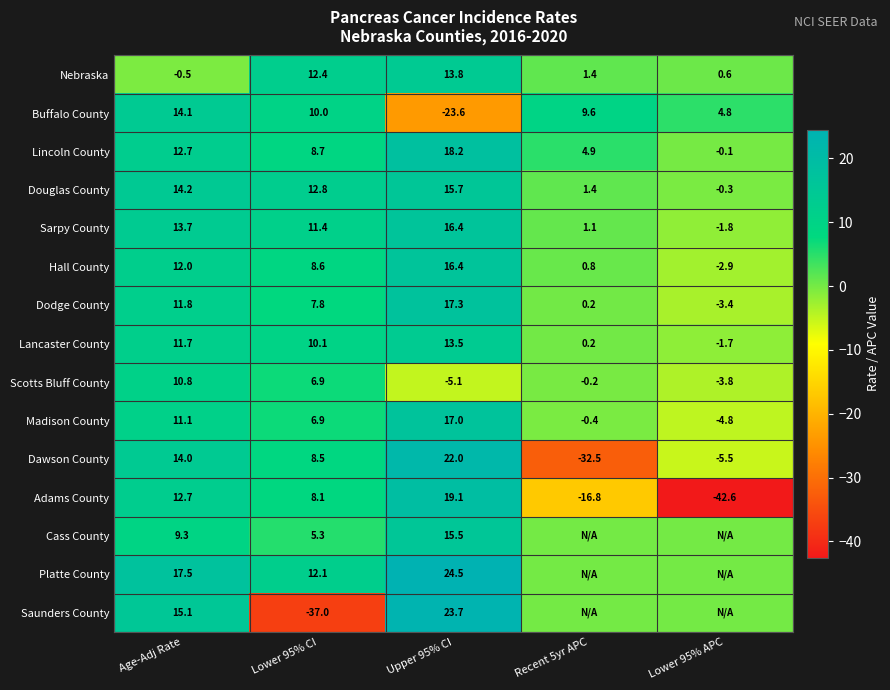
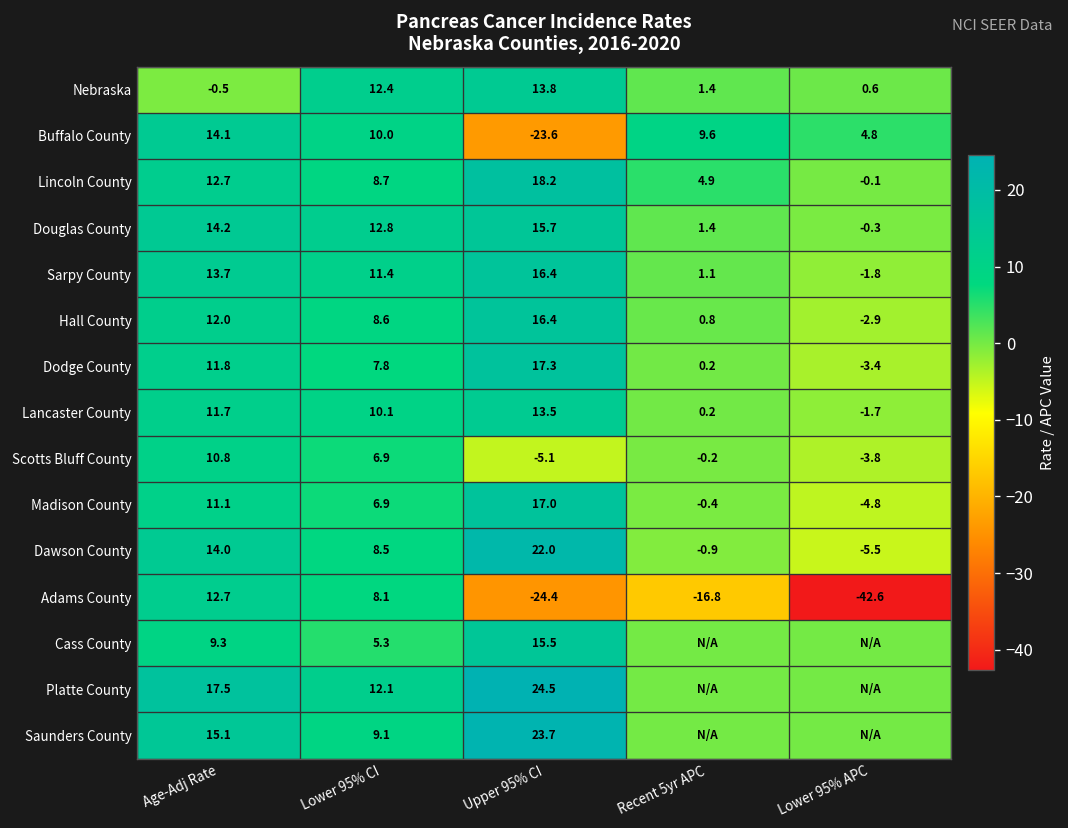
  {
    "Nebraska": {
      "Age-Adj Rate": -0.5,
      "Lower 95% CI": 12.4,
      "Upper 95% CI": 13.8,
      "Recent 5yr APC": 1.4,
      "Lower 95% APC": 0.6
    },
    "Buffalo County": {
      "Age-Adj Rate": 14.1,
      "Lower 95% CI": 10.0,
      "Upper 95% CI": -23.6,
      "Recent 5yr APC": 9.6,
      "Lower 95% APC": 4.8
    },
    "Lincoln County": {
      "Age-Adj Rate": 12.7,
      "Lower 95% CI": 8.7,
      "Upper 95% CI": 18.2,
      "Recent 5yr APC": 4.9,
      "Lower 95% APC": -0.1
    },
    "Douglas County": {
      "Age-Adj Rate": 14.2,
      "Lower 95% CI": 12.8,
      "Upper 95% CI": 15.7,
      "Recent 5yr APC": 1.4,
      "Lower 95% APC": -0.3
    },
    "Sarpy County": {
      "Age-Adj Rate": 13.7,
      "Lower 95% CI": 11.4,
      "Upper 95% CI": 16.4,
      "Recent 5yr APC": 1.1,
      "Lower 95% APC": -1.8
    },
    "Hall County": {
      "Age-Adj Rate": 12.0,
      "Lower 95% CI": 8.6,
      "Upper 95% CI": 16.4,
      "Recent 5yr APC": 0.8,
      "Lower 95% APC": -2.9
    },
    "Dodge County": {
      "Age-Adj Rate": 11.8,
      "Lower 95% CI": 7.8,
      "Upper 95% CI": 17.3,
      "Recent 5yr APC": 0.2,
      "Lower 95% APC": -3.4
    },
    "Lancaster County": {
      "Age-Adj Rate": 11.7,
      "Lower 95% CI": 10.1,
      "Upper 95% CI": 13.5,
      "Recent 5yr APC": 0.2,
      "Lower 95% APC": -1.7
    },
    "Scotts Bluff County": {
      "Age-Adj Rate": 10.8,
      "Lower 95% CI": 6.9,
      "Upper 95% CI": -5.1,
      "Recent 5yr APC": -0.2,
      "Lower 95% APC": -3.8
    },
    "Madison County": {
      "Age-Adj Rate": 11.1,
      "Lower 95% CI": 6.9,
      "Upper 95% CI": 17.0,
      "Recent 5yr APC": -0.4,
      "Lower 95% APC": -4.8
    },
    "Dawson County": {
      "Age-Adj Rate": 14.0,
      "Lower 95% CI": 8.5,
      "Upper 95% CI": 22.0,
-     "Recent 5yr APC": -32.5,
+     "Recent 5yr APC": -0.9,
      "Lower 95% APC": -5.5
    },
    "Adams County": {
      "Age-Adj Rate": 12.7,
      "Lower 95% CI": 8.1,
-     "Upper 95% CI": 19.1,
+     "Upper 95% CI": -24.4,
      "Recent 5yr APC": -16.8,
      "Lower 95% APC": -42.6
    },
    "Cass County": {
      "Age-Adj Rate": 9.3,
      "Lower 95% CI": 5.3,
      "Upper 95% CI": 15.5
    },
    "Platte County": {
      "Age-Adj Rate": 17.5,
      "Lower 95% CI": 12.1,
      "Upper 95% CI": 24.5
    },
    "Saunders County": {
      "Age-Adj Rate": 15.1,
-     "Lower 95% CI": -37.0,
+     "Lower 95% CI": 9.1,
      "Upper 95% CI": 23.7
    }
  }
